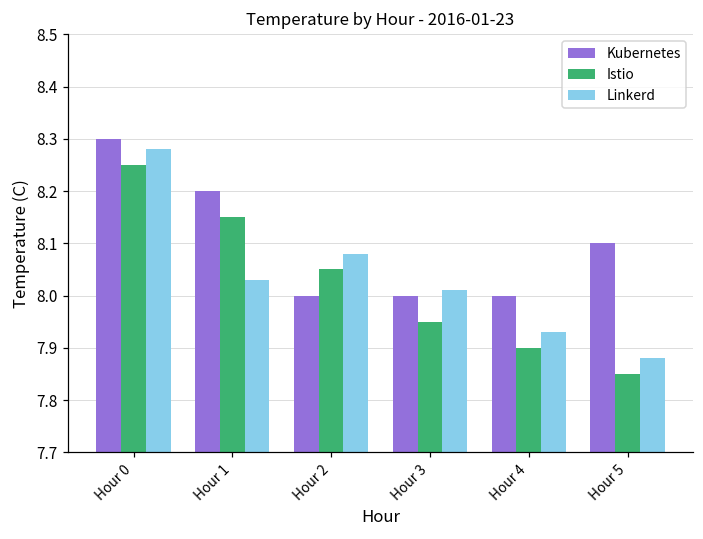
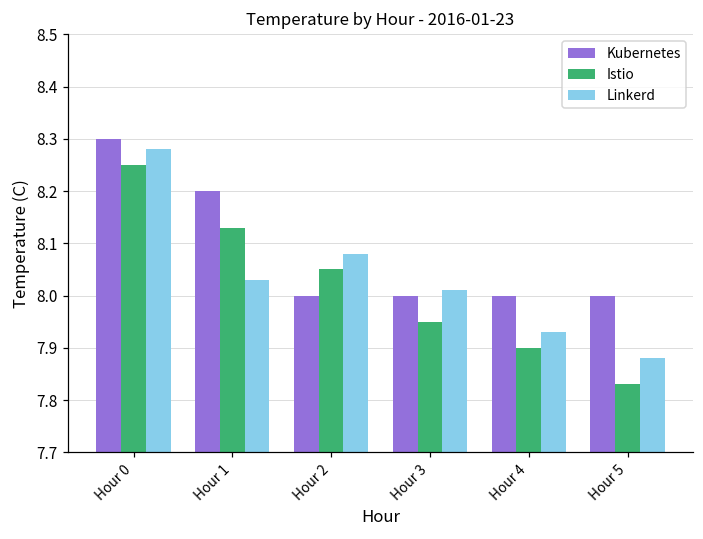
  {
    "Kubernetes": {
      "Hour 0": 8.3,
      "Hour 1": 8.2,
      "Hour 2": 8.0,
      "Hour 3": 8.0,
      "Hour 4": 8.0,
-     "Hour 5": 8.1
+     "Hour 5": 8.0
    },
    "Istio": {
      "Hour 0": 8.25,
-     "Hour 1": 8.15,
+     "Hour 1": 8.13,
      "Hour 2": 8.05,
      "Hour 3": 7.95,
      "Hour 4": 7.90,
-     "Hour 5": 7.85
+     "Hour 5": 7.83
    },
    "Linkerd": {
      "Hour 0": 8.28,
      "Hour 1": 8.03,
      "Hour 2": 8.08,
      "Hour 3": 8.01,
      "Hour 4": 7.93,
      "Hour 5": 7.88
    }
  }
